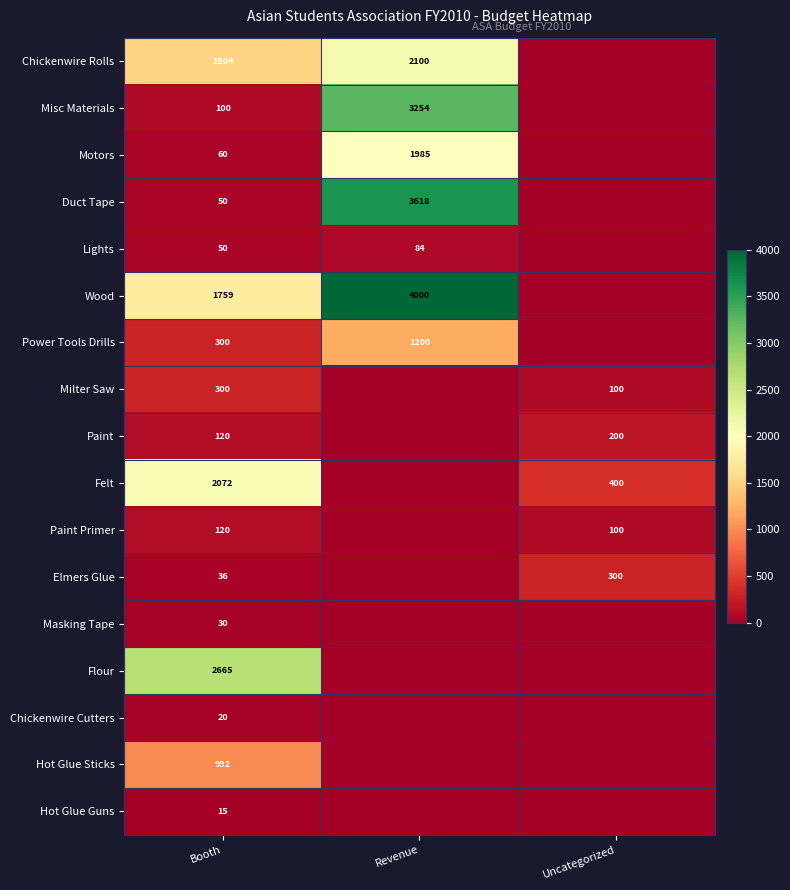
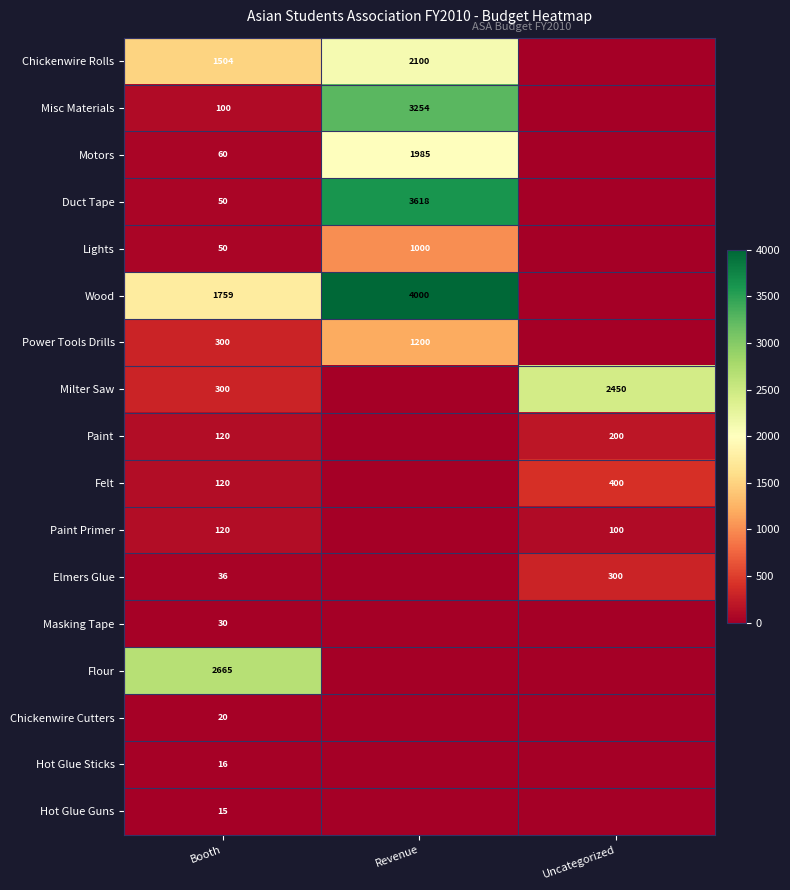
  {
    "Chickenwire Rolls": {
      "Booth": 1504,
      "Revenue": 2100
    },
    "Misc Materials": {
      "Booth": 100,
      "Revenue": 3254
    },
    "Motors": {
      "Booth": 60,
      "Revenue": 1985
    },
    "Duct Tape": {
      "Booth": 50,
      "Revenue": 3618
    },
    "Lights": {
      "Booth": 50,
-     "Revenue": 84
+     "Revenue": 1000
    },
    "Wood": {
      "Booth": 1759,
      "Revenue": 4000
    },
    "Power Tools Drills": {
      "Booth": 300,
      "Revenue": 1200
    },
    "Milter Saw": {
      "Booth": 300,
-     "Uncategorized": 100
+     "Uncategorized": 2450
    },
    "Paint": {
      "Booth": 120,
      "Uncategorized": 200
    },
    "Felt": {
-     "Booth": 2072,
+     "Booth": 120,
      "Uncategorized": 400
    },
    "Paint Primer": {
      "Booth": 120,
      "Uncategorized": 100
    },
    "Elmers Glue": {
      "Booth": 36,
      "Uncategorized": 300
    },
    "Masking Tape": {
      "Booth": 30
    },
    "Flour": {
      "Booth": 2665
    },
    "Chickenwire Cutters": {
      "Booth": 20
    },
    "Hot Glue Sticks": {
-     "Booth": 992
+     "Booth": 16
    },
    "Hot Glue Guns": {
      "Booth": 15
    }
  }
